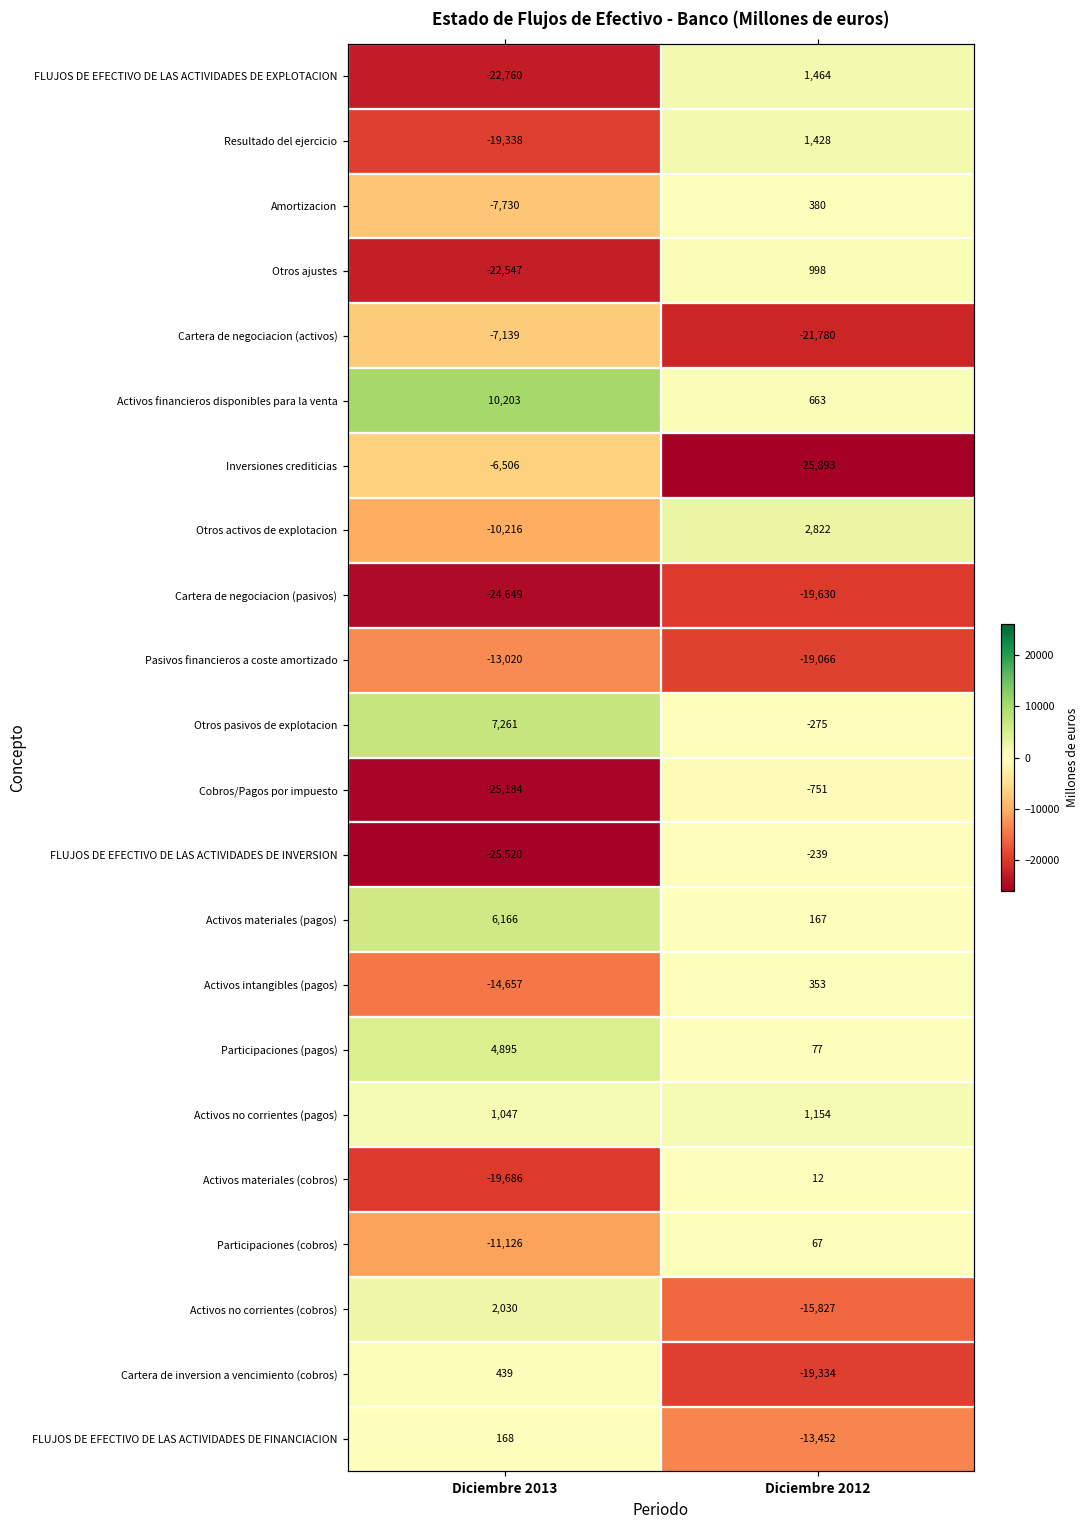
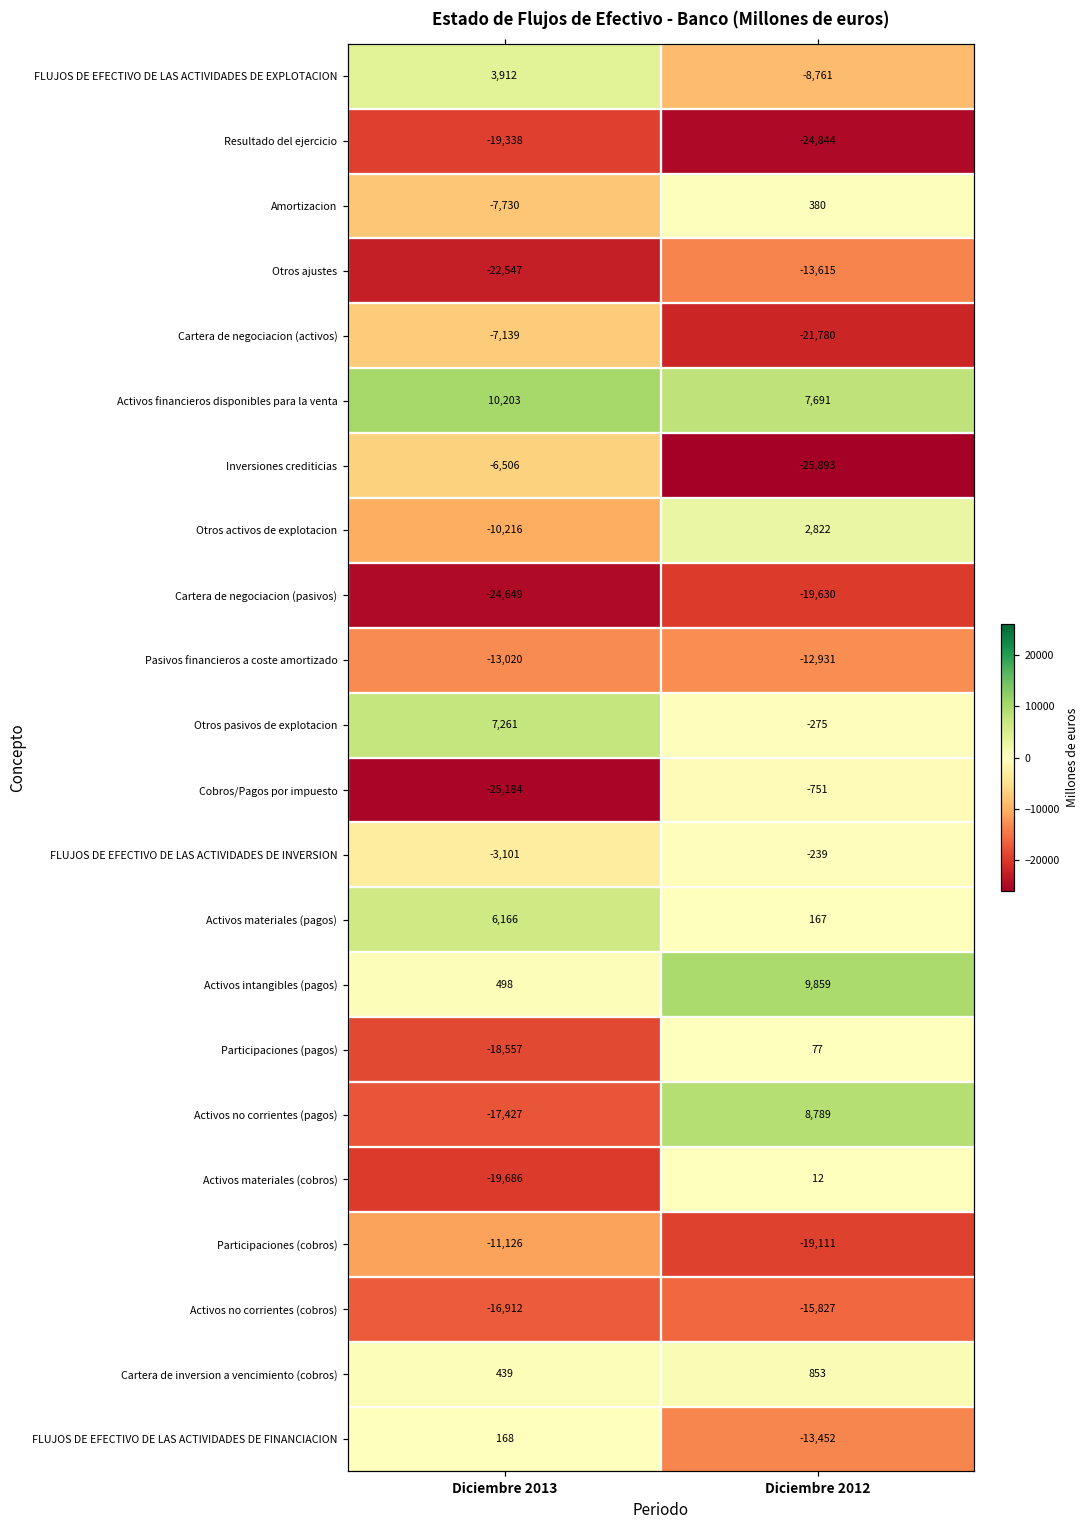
  {
    "FLUJOS DE EFECTIVO DE LAS ACTIVIDADES DE EXPLOTACION": {
-     "Diciembre 2013": "-22,760",
-     "Diciembre 2012": "1,464"
+     "Diciembre 2013": "3,912",
+     "Diciembre 2012": "-8,761"
    },
    "Resultado del ejercicio": {
      "Diciembre 2013": "-19,338",
-     "Diciembre 2012": "1,428"
+     "Diciembre 2012": "-24,844"
    },
    "Amortizacion": {
      "Diciembre 2013": "-7,730",
      "Diciembre 2012": "380"
    },
    "Otros ajustes": {
      "Diciembre 2013": "-22,547",
-     "Diciembre 2012": "998"
+     "Diciembre 2012": "-13,615"
    },
    "Cartera de negociacion (activos)": {
      "Diciembre 2013": "-7,139",
      "Diciembre 2012": "-21,780"
    },
    "Activos financieros disponibles para la venta": {
      "Diciembre 2013": "10,203",
-     "Diciembre 2012": "663"
+     "Diciembre 2012": "7,691"
    },
    "Inversiones crediticias": {
      "Diciembre 2013": "-6,506",
      "Diciembre 2012": "-25,893"
    },
    "Otros activos de explotacion": {
      "Diciembre 2013": "-10,216",
      "Diciembre 2012": "2,822"
    },
    "Cartera de negociacion (pasivos)": {
      "Diciembre 2013": "-24,649",
      "Diciembre 2012": "-19,630"
    },
    "Pasivos financieros a coste amortizado": {
      "Diciembre 2013": "-13,020",
-     "Diciembre 2012": "-19,066"
+     "Diciembre 2012": "-12,931"
    },
    "Otros pasivos de explotacion": {
      "Diciembre 2013": "7,261",
      "Diciembre 2012": "-275"
    },
    "Cobros/Pagos por impuesto": {
      "Diciembre 2013": "-25,184",
      "Diciembre 2012": "-751"
    },
    "FLUJOS DE EFECTIVO DE LAS ACTIVIDADES DE INVERSION": {
-     "Diciembre 2013": "-25,520",
+     "Diciembre 2013": "-3,101",
      "Diciembre 2012": "-239"
    },
    "Activos materiales (pagos)": {
      "Diciembre 2013": "6,166",
      "Diciembre 2012": "167"
    },
    "Activos intangibles (pagos)": {
-     "Diciembre 2013": "-14,657",
-     "Diciembre 2012": "353"
+     "Diciembre 2013": "498",
+     "Diciembre 2012": "9,859"
    },
    "Participaciones (pagos)": {
-     "Diciembre 2013": "4,895",
+     "Diciembre 2013": "-18,557",
      "Diciembre 2012": "77"
    },
    "Activos no corrientes (pagos)": {
-     "Diciembre 2013": "1,047",
-     "Diciembre 2012": "1,154"
+     "Diciembre 2013": "-17,427",
+     "Diciembre 2012": "8,789"
    },
    "Activos materiales (cobros)": {
      "Diciembre 2013": "-19,686",
      "Diciembre 2012": "12"
    },
    "Participaciones (cobros)": {
      "Diciembre 2013": "-11,126",
-     "Diciembre 2012": "67"
+     "Diciembre 2012": "-19,111"
    },
    "Activos no corrientes (cobros)": {
-     "Diciembre 2013": "2,030",
+     "Diciembre 2013": "-16,912",
      "Diciembre 2012": "-15,827"
    },
    "Cartera de inversion a vencimiento (cobros)": {
      "Diciembre 2013": "439",
-     "Diciembre 2012": "-19,334"
+     "Diciembre 2012": "853"
    },
    "FLUJOS DE EFECTIVO DE LAS ACTIVIDADES DE FINANCIACION": {
      "Diciembre 2013": "168",
      "Diciembre 2012": "-13,452"
    }
  }
